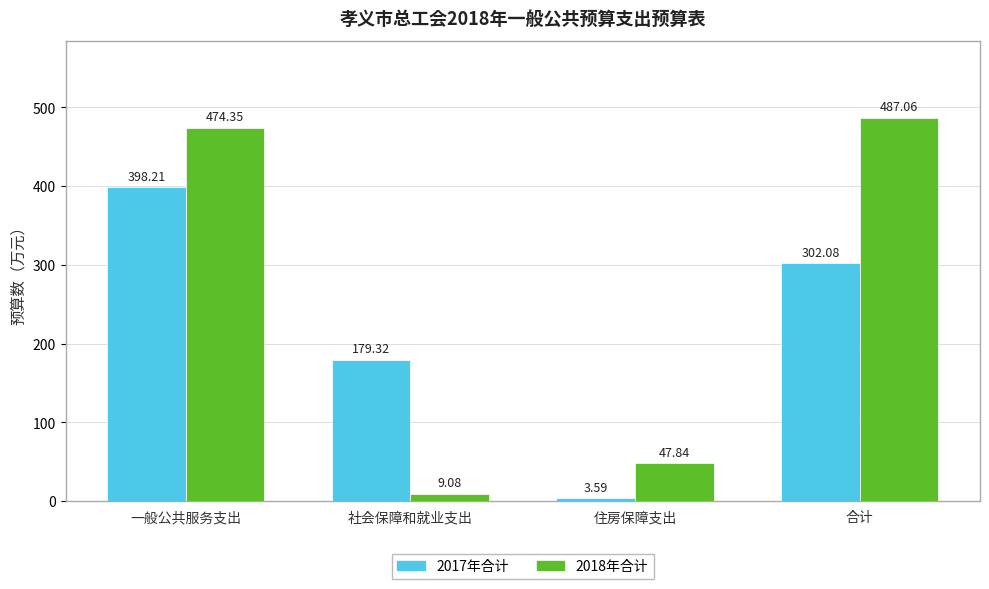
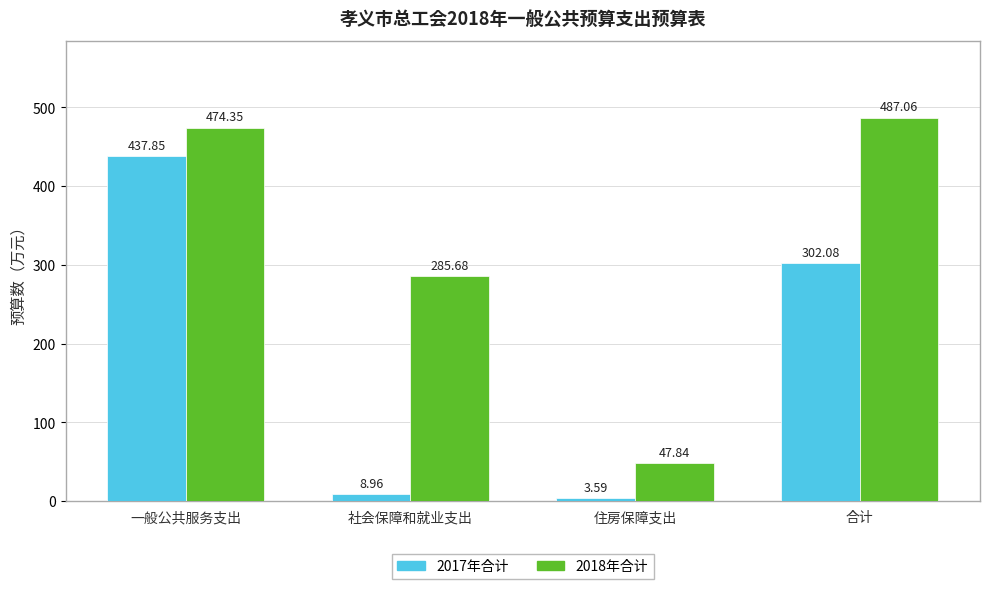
  {
    "2017年合计": {
-     "一般公共服务支出": 398.21,
-     "社会保障和就业支出": 179.32,
+     "一般公共服务支出": 437.85,
+     "社会保障和就业支出": 8.96,
      "住房保障支出": 3.59,
      "合计": 302.08
    },
    "2018年合计": {
      "一般公共服务支出": 474.35,
-     "社会保障和就业支出": 9.08,
+     "社会保障和就业支出": 285.68,
      "住房保障支出": 47.84,
      "合计": 487.06
    }
  }
